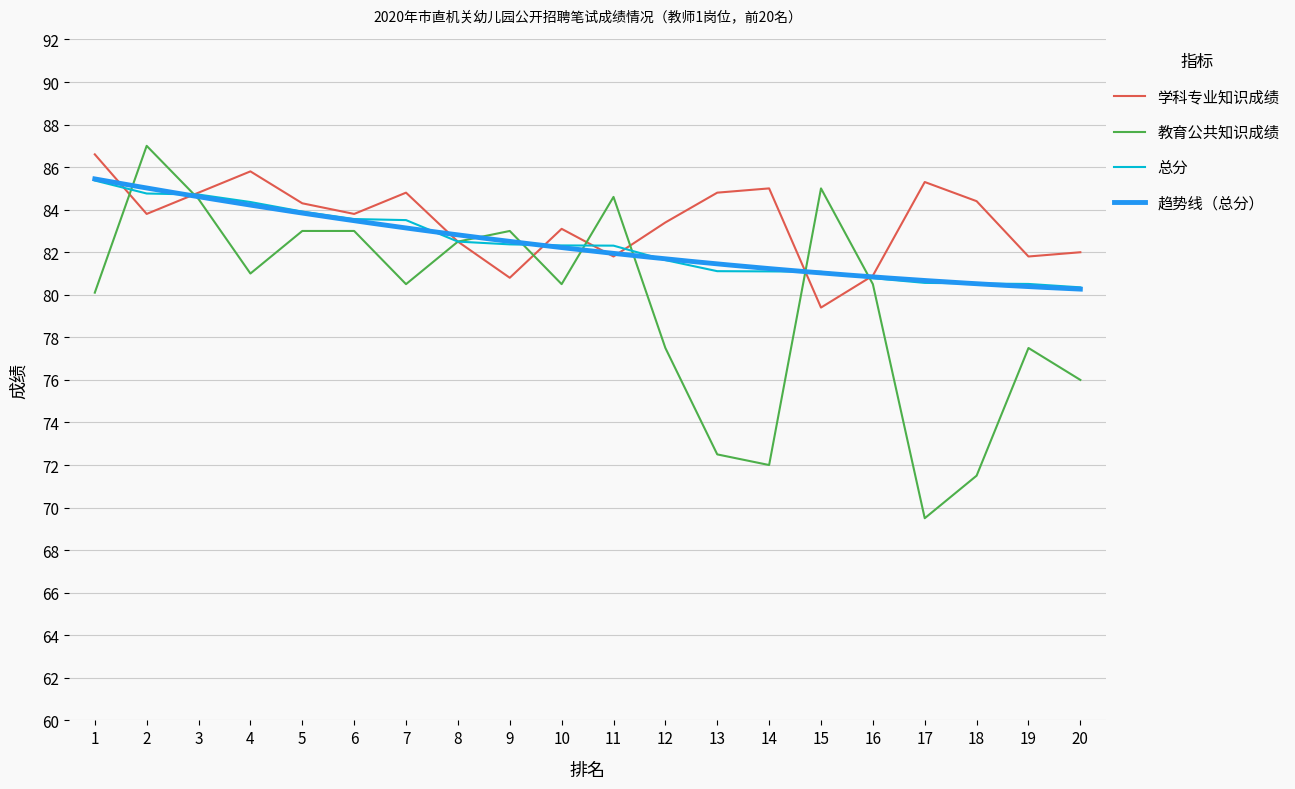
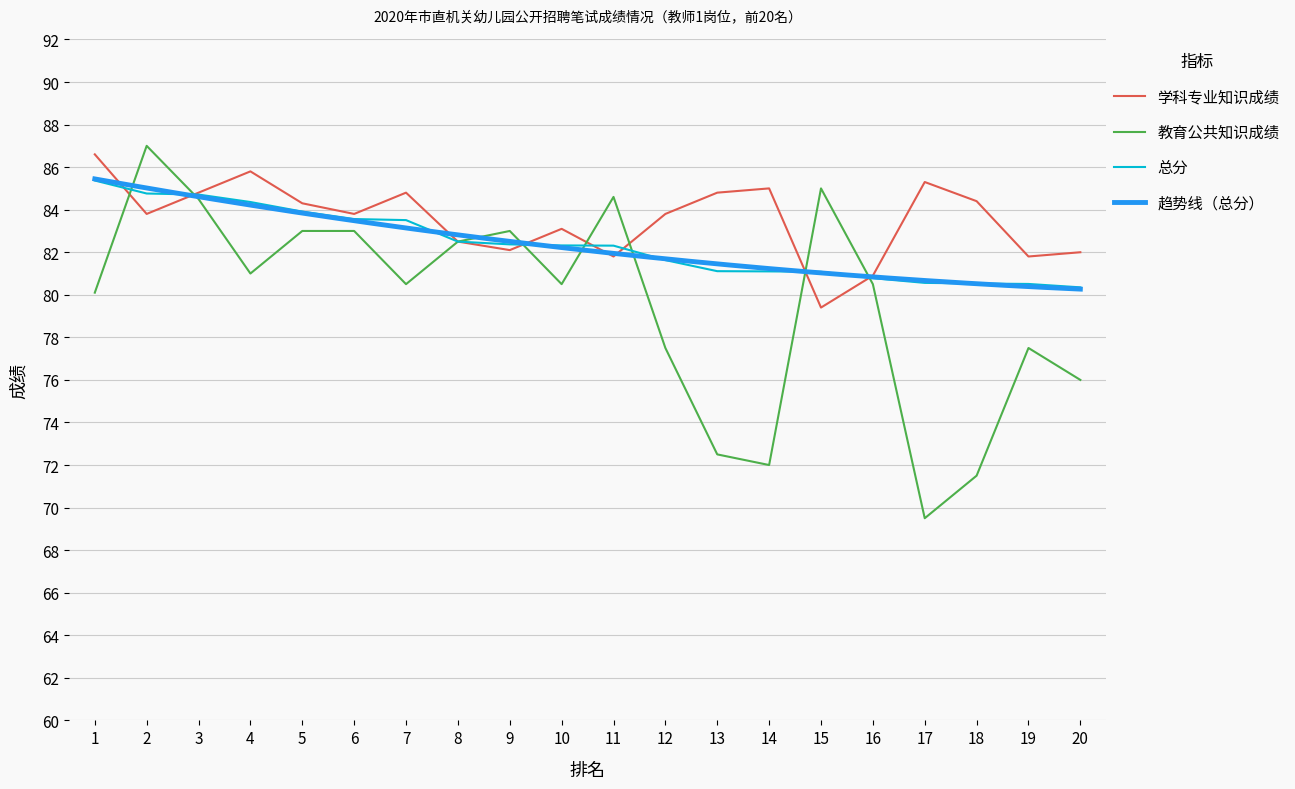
  {
    "学科专业知识成绩": {
      "1": 86.6,
      "2": 83.8,
      "4": 85.8,
      "5": 84.3,
      "6": 83.8,
      "7": 84.8,
-     "9": 80.8,
+     "9": 82.1,
      "10": 83.1,
      "11": 81.8,
-     "12": 83.4,
+     "12": 83.8,
      "13": 84.8,
      "14": 85.0,
      "15": 79.4,
      "17": 85.3,
      "18": 84.4,
      "19": 81.8,
      "20": 82.0
    },
    "教育公共知识成绩": {
      "1": 80.1,
      "2": 87.0,
      "4": 81.0,
      "5": 83.0,
      "6": 83.0,
      "7": 80.5,
      "9": 83.0,
      "10": 80.5,
      "11": 84.6,
      "12": 77.5,
      "13": 72.5,
      "14": 72.0,
      "15": 85.0,
      "16": 80.5,
      "17": 69.5,
      "18": 71.5,
      "19": 77.5,
      "20": 76.0
    }
  }
